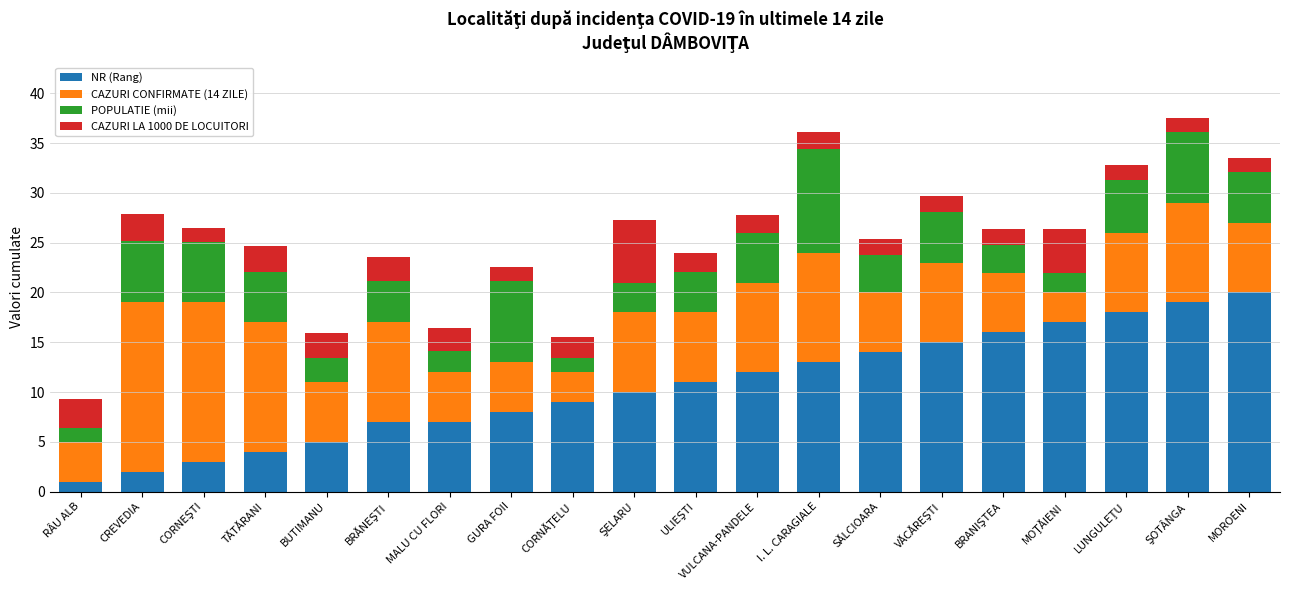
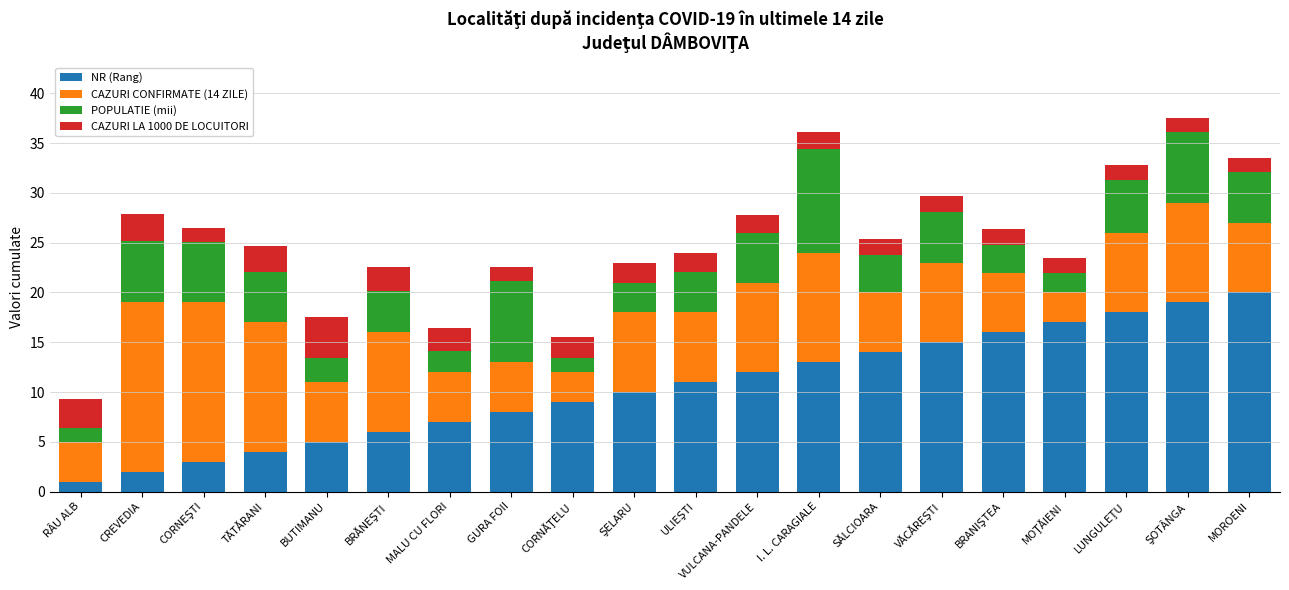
  {
    "NR (Rang)": {
      "RÂU ALB": 1,
      "CREVEDIA": 2,
      "CORNEŞTI": 3,
      "TĂTĂRANI": 4,
      "BUTIMANU": 5,
-     "BRĂNEŞTI": 7,
+     "BRĂNEŞTI": 6,
      "MALU CU FLORI": 7,
      "GURA FOII": 8,
      "CORNĂŢELU": 9,
      "ŞELARU": 10,
      "ULIEŞTI": 11,
      "VULCANA-PANDELE": 12,
      "I. L. CARAGIALE": 13,
      "SĂLCIOARA": 14,
      "VĂCĂREŞTI": 15,
      "BRANIŞTEA": 16,
      "MOŢĂIENI": 17,
      "LUNGULEŢU": 18,
      "ŞOTÂNGA": 19,
      "MOROENI": 20
    },
    "CAZURI CONFIRMATE (14 ZILE)": {
      "RÂU ALB": 4,
      "CREVEDIA": 17,
      "CORNEŞTI": 16,
      "TĂTĂRANI": 13,
      "BUTIMANU": 6,
      "BRĂNEŞTI": 10,
      "MALU CU FLORI": 5,
      "GURA FOII": 5,
      "CORNĂŢELU": 3,
      "ŞELARU": 8,
      "ULIEŞTI": 7,
      "VULCANA-PANDELE": 9,
      "I. L. CARAGIALE": 11,
      "SĂLCIOARA": 6,
      "VĂCĂREŞTI": 8,
      "BRANIŞTEA": 6,
      "MOŢĂIENI": 3,
      "LUNGULEŢU": 8,
      "ŞOTÂNGA": 10,
      "MOROENI": 7
    },
    "POPULATIE (mii)": {
      "RÂU ALB": 1,
      "CREVEDIA": 6,
      "CORNEŞTI": 6,
      "TĂTĂRANI": 5,
      "BUTIMANU": 2,
      "BRĂNEŞTI": 4,
      "MALU CU FLORI": 2,
      "GURA FOII": 8,
      "CORNĂŢELU": 1,
      "ŞELARU": 3,
      "ULIEŞTI": 4,
      "VULCANA-PANDELE": 5,
      "I. L. CARAGIALE": 10,
      "SĂLCIOARA": 4,
      "VĂCĂREŞTI": 5,
      "BRANIŞTEA": 3,
      "MOŢĂIENI": 2,
      "LUNGULEŢU": 5,
      "ŞOTÂNGA": 7,
      "MOROENI": 5
    },
    "CAZURI LA 1000 DE LOCUITORI": {
      "RÂU ALB": 3,
      "CREVEDIA": 3,
      "CORNEŞTI": 1,
      "TĂTĂRANI": 3,
-     "BUTIMANU": 3,
+     "BUTIMANU": 4,
      "BRĂNEŞTI": 2,
      "MALU CU FLORI": 2,
      "GURA FOII": 1,
      "CORNĂŢELU": 2,
-     "ŞELARU": 6,
+     "ŞELARU": 2,
      "ULIEŞTI": 2,
      "VULCANA-PANDELE": 2,
      "I. L. CARAGIALE": 2,
      "SĂLCIOARA": 2,
      "VĂCĂREŞTI": 2,
      "BRANIŞTEA": 2,
-     "MOŢĂIENI": 4,
+     "MOŢĂIENI": 2,
      "LUNGULEŢU": 2,
      "ŞOTÂNGA": 1,
      "MOROENI": 1
    }
  }
